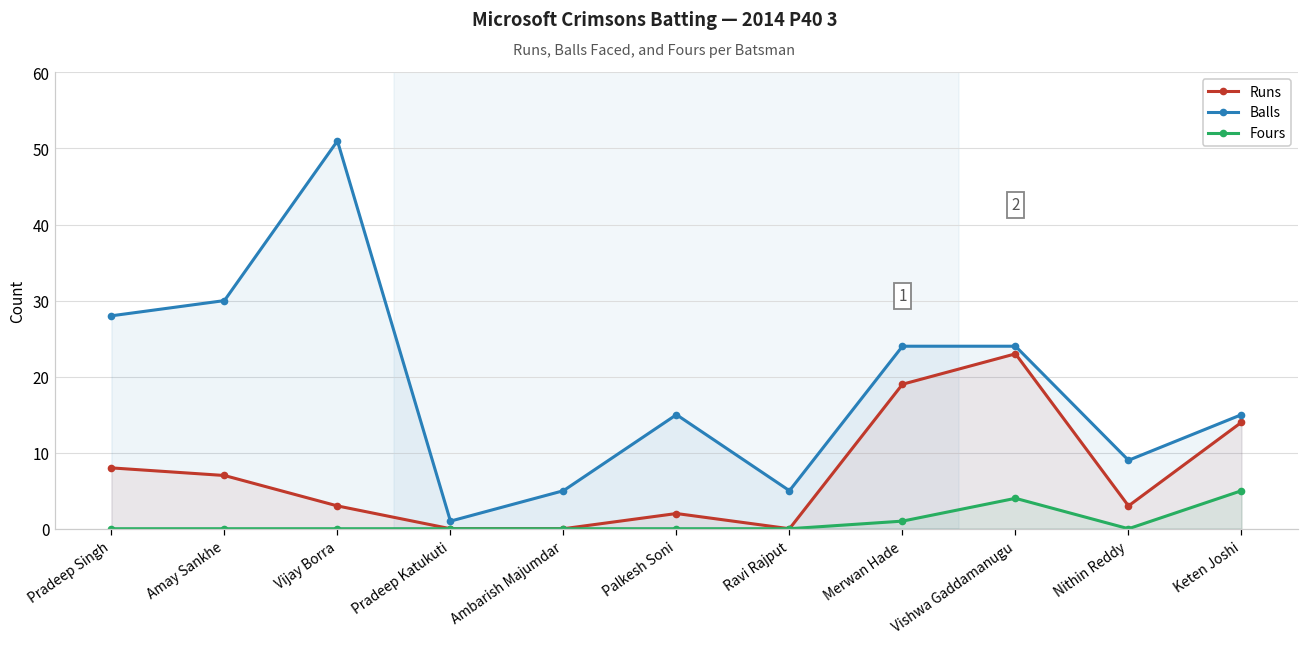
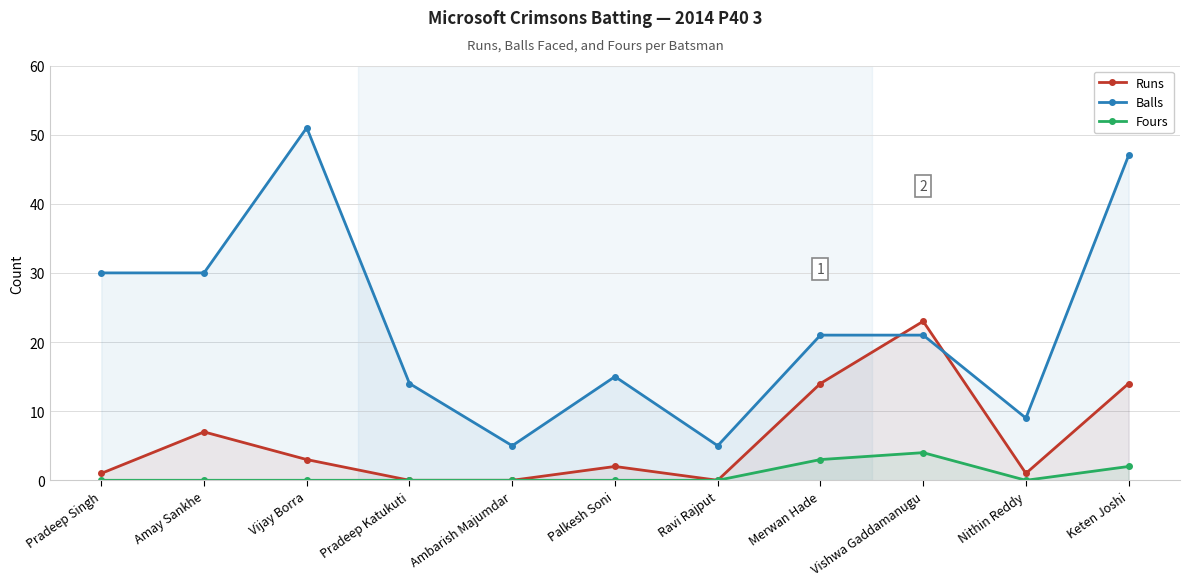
  {
    "Runs": {
-     "Pradeep Singh": 8,
+     "Pradeep Singh": 1,
      "Amay Sankhe": 7,
      "Vijay Borra": 3,
      "Palkesh Soni": 2,
-     "Merwan Hade": 19,
+     "Merwan Hade": 14,
      "Vishwa Gaddamanugu": 23,
-     "Nithin Reddy": 3,
+     "Nithin Reddy": 1,
      "Keten Joshi": 14
    },
    "Balls": {
-     "Pradeep Singh": 28,
+     "Pradeep Singh": 30,
      "Amay Sankhe": 30,
      "Vijay Borra": 51,
-     "Pradeep Katukuti": 1,
+     "Pradeep Katukuti": 14,
      "Ambarish Majumdar": 5,
      "Palkesh Soni": 15,
      "Ravi Rajput": 5,
-     "Merwan Hade": 24,
-     "Vishwa Gaddamanugu": 24,
+     "Merwan Hade": 21,
+     "Vishwa Gaddamanugu": 21,
      "Nithin Reddy": 9,
-     "Keten Joshi": 15
+     "Keten Joshi": 47
    },
    "Fours": {
      "Pradeep Singh": 0,
      "Amay Sankhe": 0,
      "Vijay Borra": 0,
      "Palkesh Soni": 0,
-     "Merwan Hade": 1,
+     "Merwan Hade": 3,
      "Vishwa Gaddamanugu": 4,
      "Nithin Reddy": 0,
-     "Keten Joshi": 5
+     "Keten Joshi": 2
    }
  }
